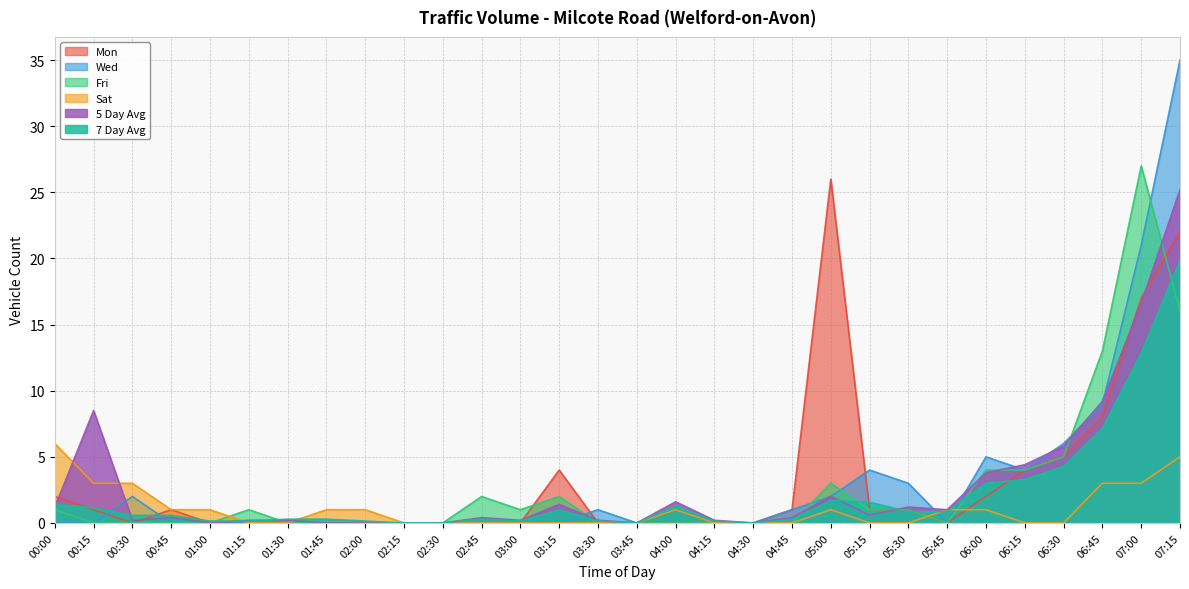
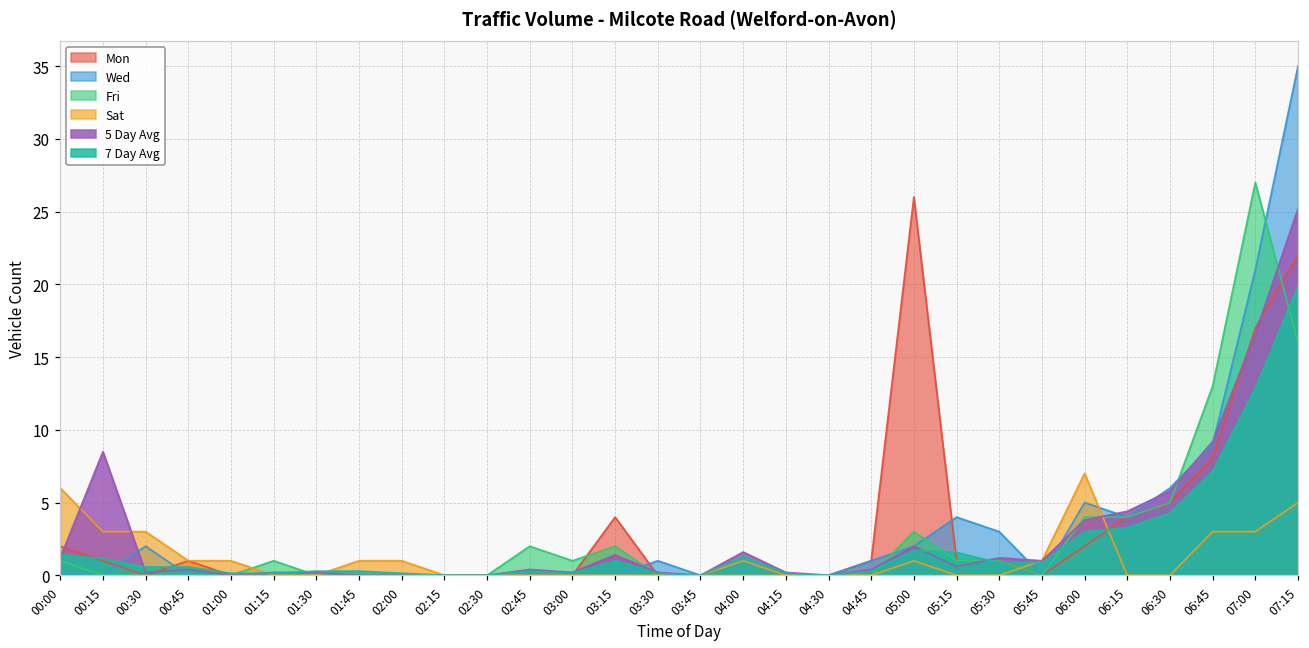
  {
    "Mon": {
      "00:00": 2,
      "03:15": 4,
      "05:00": 26,
      "06:00": 2,
      "06:45": 8,
      "07:00": 17,
      "07:15": 22
    },
    "Wed": {
      "00:00": 0,
      "00:30": 2,
      "03:30": 1,
      "05:15": 4,
      "05:30": 3,
      "06:00": 5,
      "06:30": 6,
      "06:45": 9,
      "07:00": 21,
      "07:15": 35
    },
    "Sat": {
      "00:00": 6,
      "00:15": 3,
      "00:30": 3,
      "01:00": 1,
      "01:45": 1,
      "02:00": 1,
      "05:00": 1,
      "05:15": 0,
      "05:30": 0,
-     "06:00": 1,
+     "06:00": 7,
      "06:15": 0,
      "06:30": 0,
      "06:45": 3,
      "07:00": 3,
      "07:15": 5
    },
    "5 Day Avg": {
      "00:00": 1.2,
      "00:15": 8.5,
      "00:30": 0.2,
      "03:15": 1.4,
      "04:00": 1.6,
      "05:15": 0.6,
      "05:30": 1.2,
      "06:00": 3.8,
      "06:15": 4.4,
      "06:30": 5.8,
      "06:45": 9.2,
      "07:00": 16.6,
      "07:15": 25.2
    }
  }
